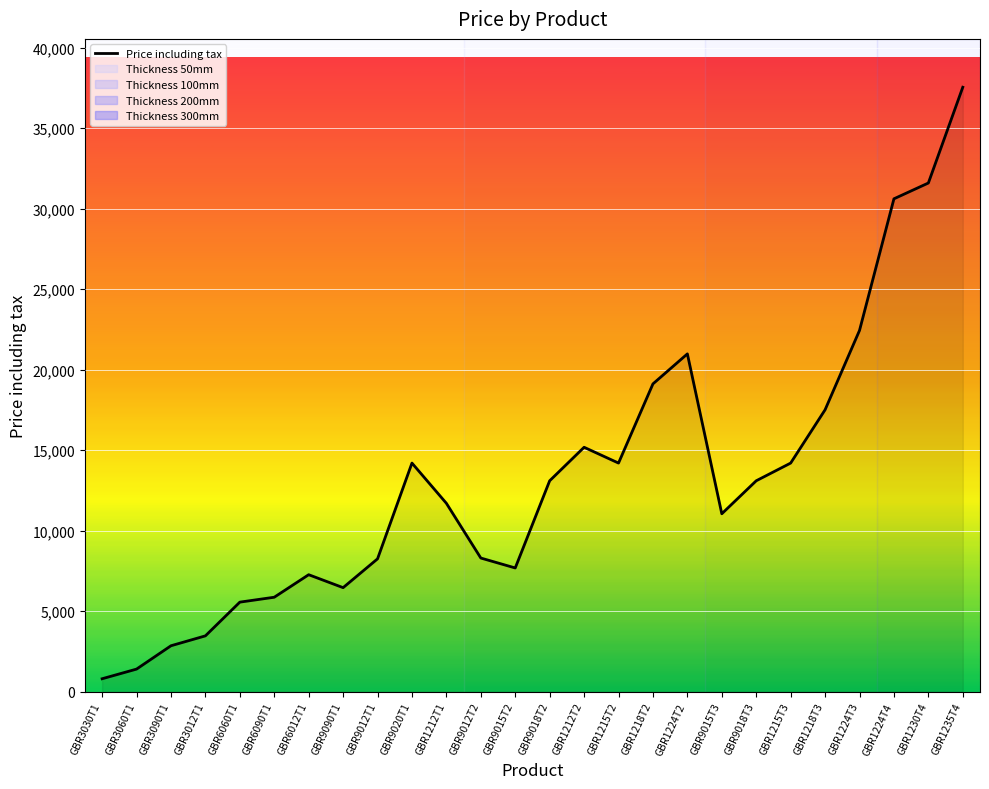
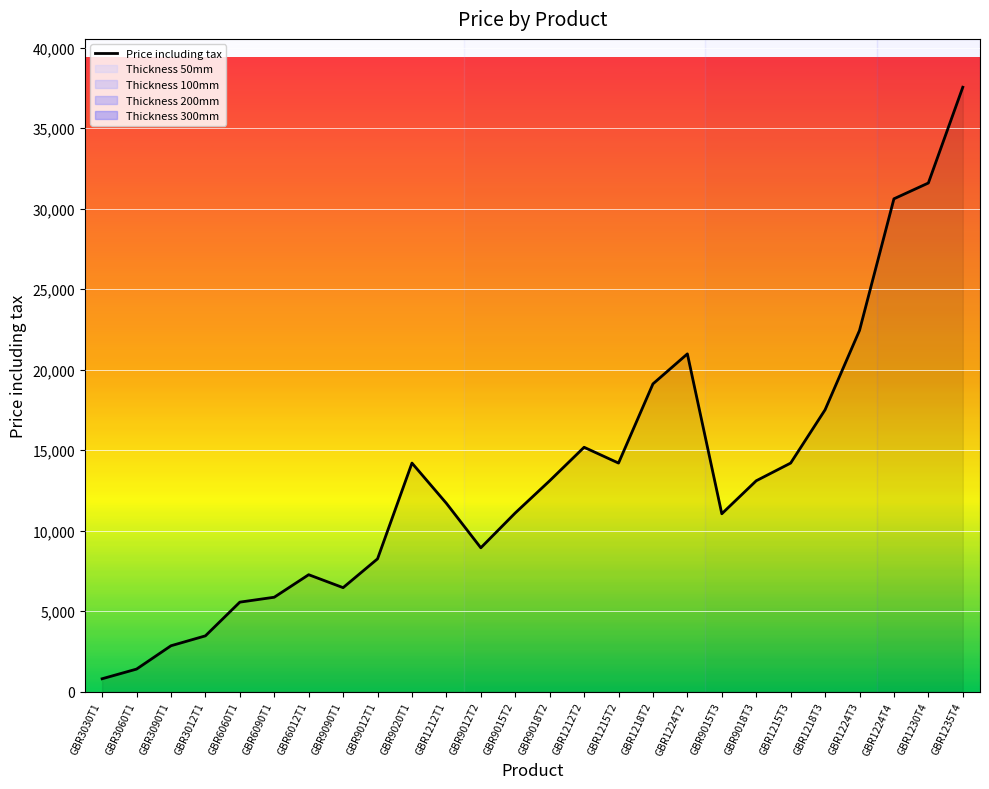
  {
    "GBR3030T1": "800",
    "GBR3060T1": "1,400",
    "GBR3090T1": "2,900",
    "GBR3012T1": "3,500",
    "GBR6060T1": "5,600",
    "GBR6090T1": "5,900",
    "GBR6012T1": "7,300",
    "GBR9090T1": "6,500",
    "GBR9012T1": "8,300",
    "GBR9020T1": "14,200",
    "GBR1212T1": "11,700",
-   "GBR9012T2": "8,300",
-   "GBR9015T2": "7,700",
+   "GBR9012T2": "8,900",
+   "GBR9015T2": "11,100",
    "GBR9018T2": "13,100",
    "GBR1212T2": "15,200",
    "GBR1215T2": "14,200",
    "GBR1218T2": "19,100",
    "GBR1224T2": "21,000",
    "GBR9015T3": "11,100",
    "GBR9018T3": "13,100",
    "GBR1215T3": "14,200",
    "GBR1218T3": "17,500",
    "GBR1224T3": "22,400",
    "GBR1224T4": "30,600",
    "GBR1230T4": "31,600",
    "GBR1235T4": "37,600"
  }
